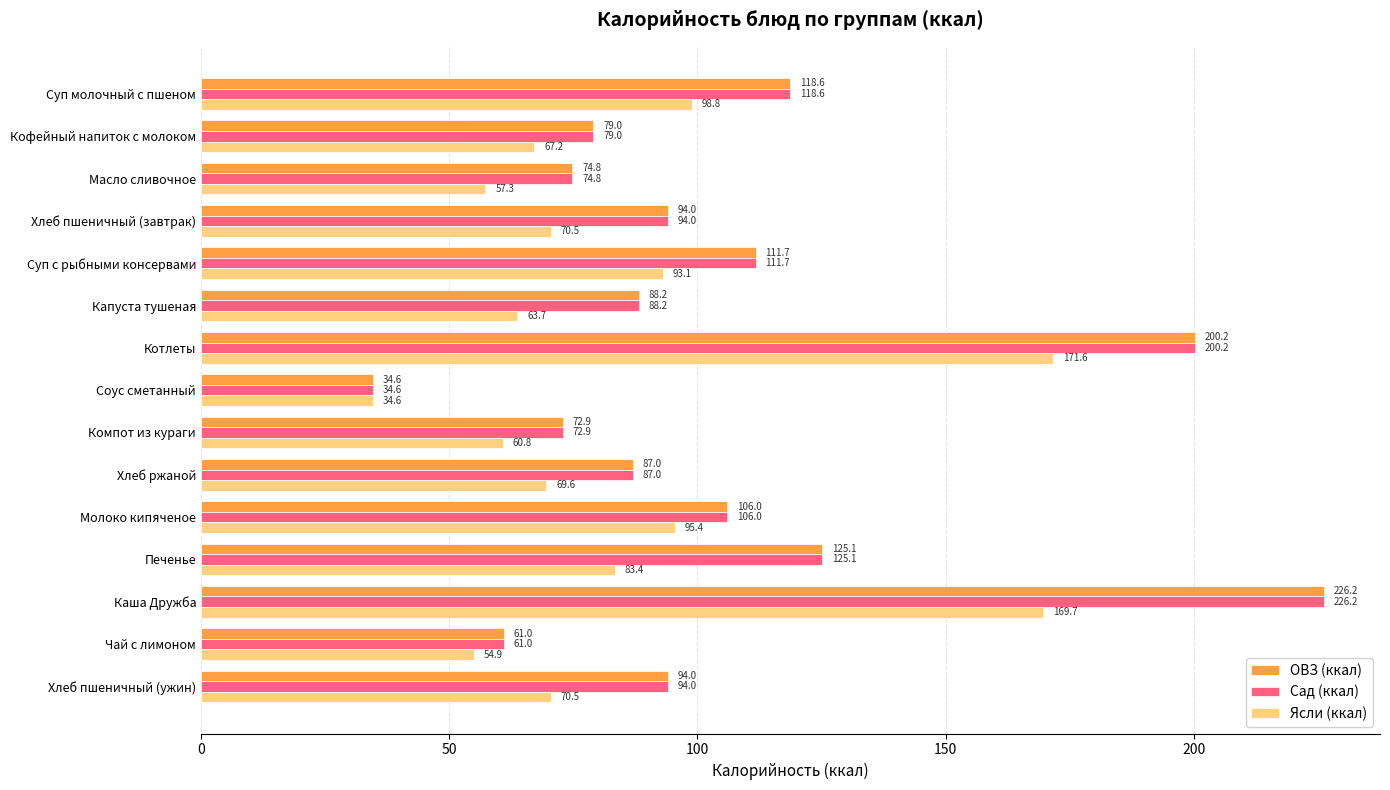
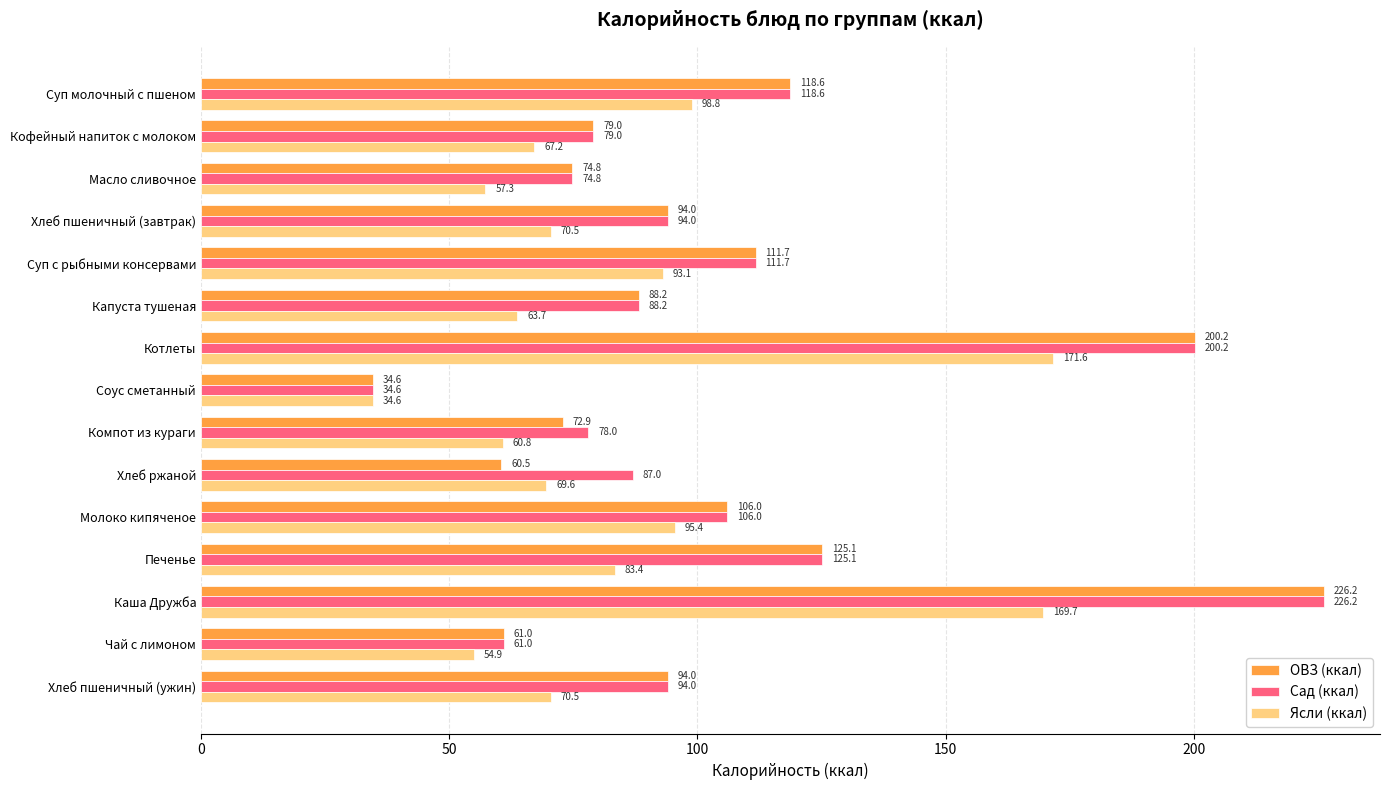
  {
    "ОВЗ (ккал)": {
      "Суп молочный с пшеном": 118.6,
      "Кофейный напиток с молоком": 79.0,
      "Масло сливочное": 74.8,
      "Хлеб пшеничный (завтрак)": 94.0,
      "Суп с рыбными консервами": 111.7,
      "Капуста тушеная": 88.2,
      "Котлеты": 200.2,
      "Соус сметанный": 34.6,
      "Компот из кураги": 72.9,
-     "Хлеб ржаной": 87.0,
+     "Хлеб ржаной": 60.5,
      "Молоко кипяченое": 106.0,
      "Печенье": 125.1,
      "Каша Дружба": 226.2,
      "Чай с лимоном": 61.0,
      "Хлеб пшеничный (ужин)": 94.0
    },
    "Сад (ккал)": {
      "Суп молочный с пшеном": 118.6,
      "Кофейный напиток с молоком": 79.0,
      "Масло сливочное": 74.8,
      "Хлеб пшеничный (завтрак)": 94.0,
      "Суп с рыбными консервами": 111.7,
      "Капуста тушеная": 88.2,
      "Котлеты": 200.2,
      "Соус сметанный": 34.6,
-     "Компот из кураги": 72.9,
+     "Компот из кураги": 78.0,
      "Хлеб ржаной": 87.0,
      "Молоко кипяченое": 106.0,
      "Печенье": 125.1,
      "Каша Дружба": 226.2,
      "Чай с лимоном": 61.0,
      "Хлеб пшеничный (ужин)": 94.0
    },
    "Ясли (ккал)": {
      "Суп молочный с пшеном": 98.8,
      "Кофейный напиток с молоком": 67.2,
      "Масло сливочное": 57.3,
      "Хлеб пшеничный (завтрак)": 70.5,
      "Суп с рыбными консервами": 93.1,
      "Капуста тушеная": 63.7,
      "Котлеты": 171.6,
      "Соус сметанный": 34.6,
      "Компот из кураги": 60.8,
      "Хлеб ржаной": 69.6,
      "Молоко кипяченое": 95.4,
      "Печенье": 83.4,
      "Каша Дружба": 169.7,
      "Чай с лимоном": 54.9,
      "Хлеб пшеничный (ужин)": 70.5
    }
  }
